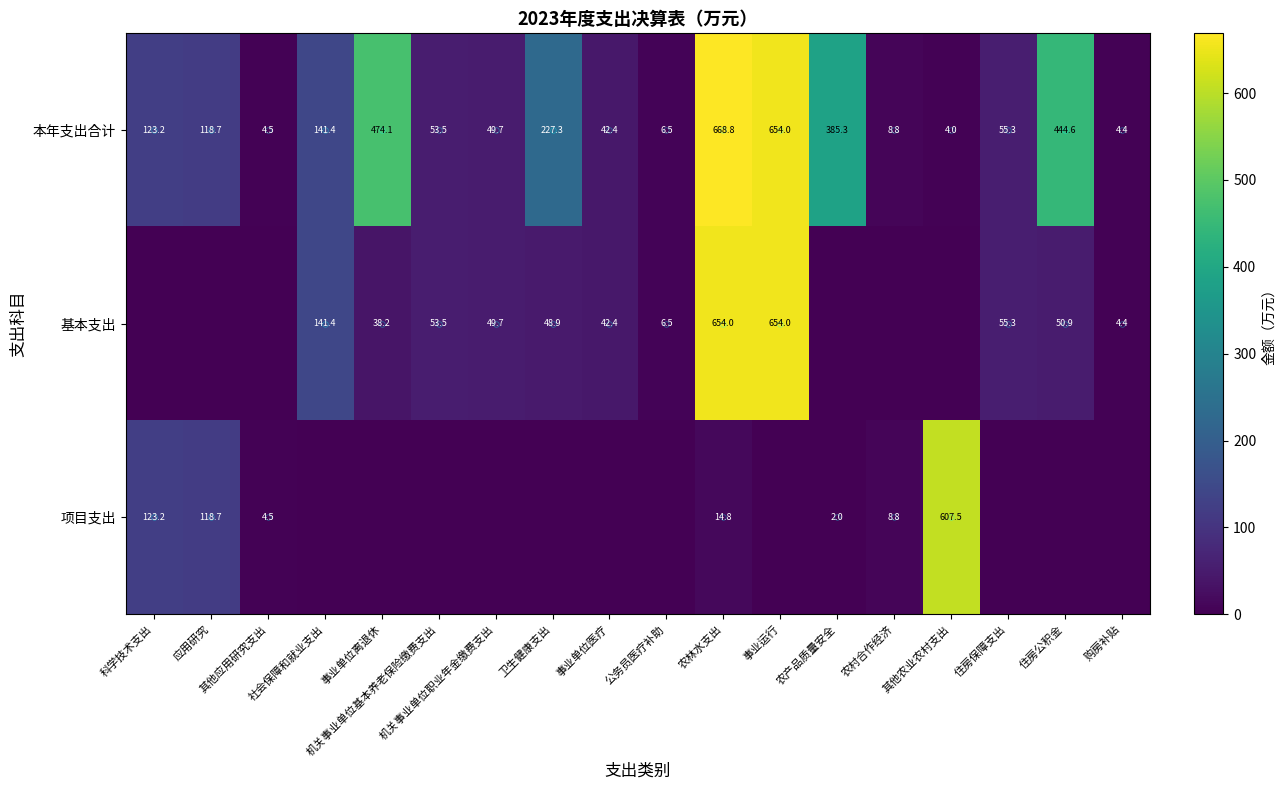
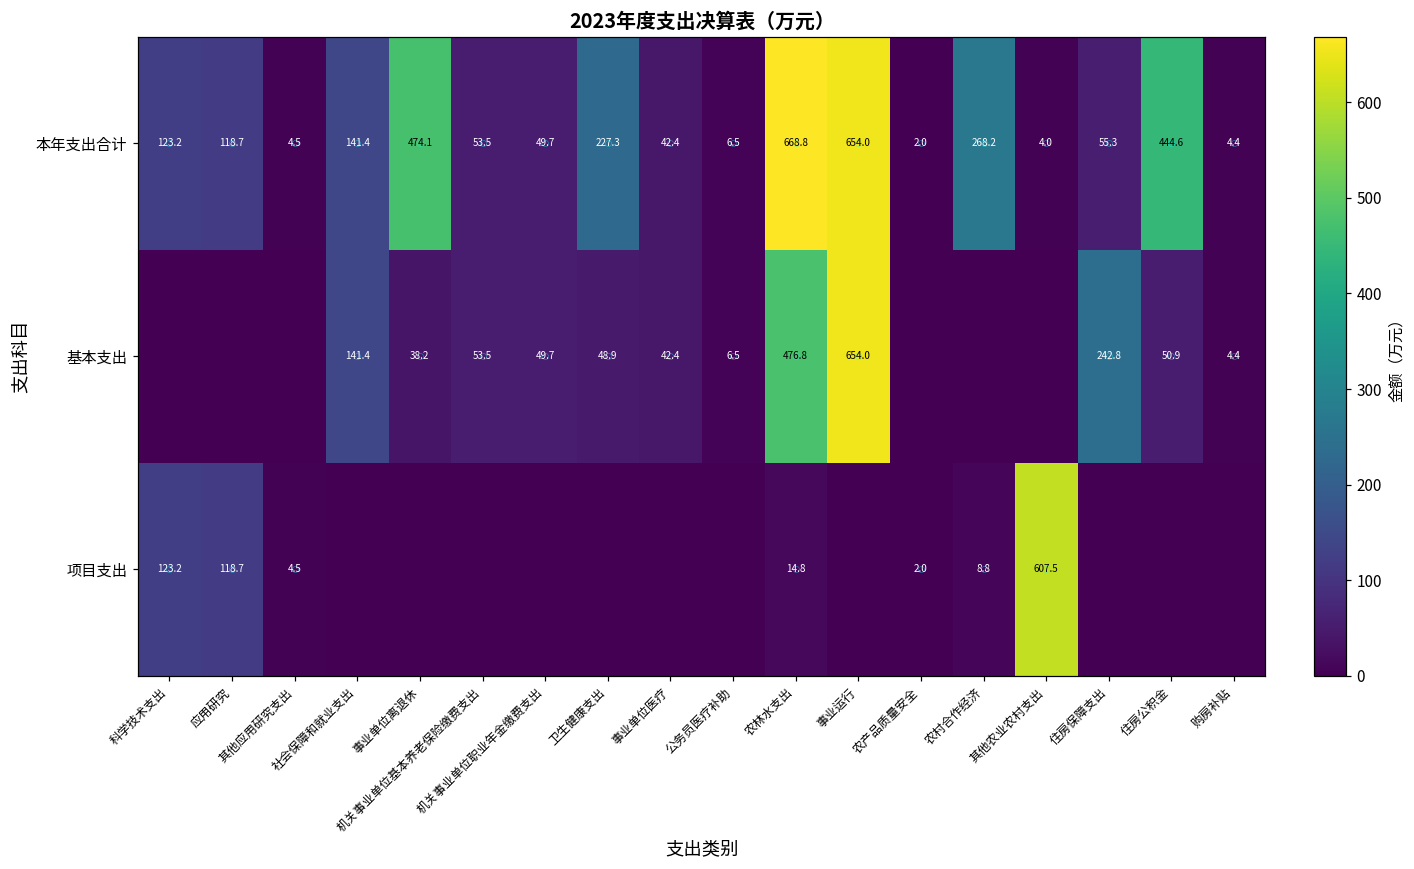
  {
    "本年支出合计": {
-     "农产品质量安全": 385.3,
-     "农村合作经济": 8.8
+     "农产品质量安全": 2.0,
+     "农村合作经济": 268.2
    },
    "基本支出": {
-     "农林水支出": 654.0,
-     "住房保障支出": 55.3
+     "农林水支出": 476.8,
+     "住房保障支出": 242.8
    }
  }
